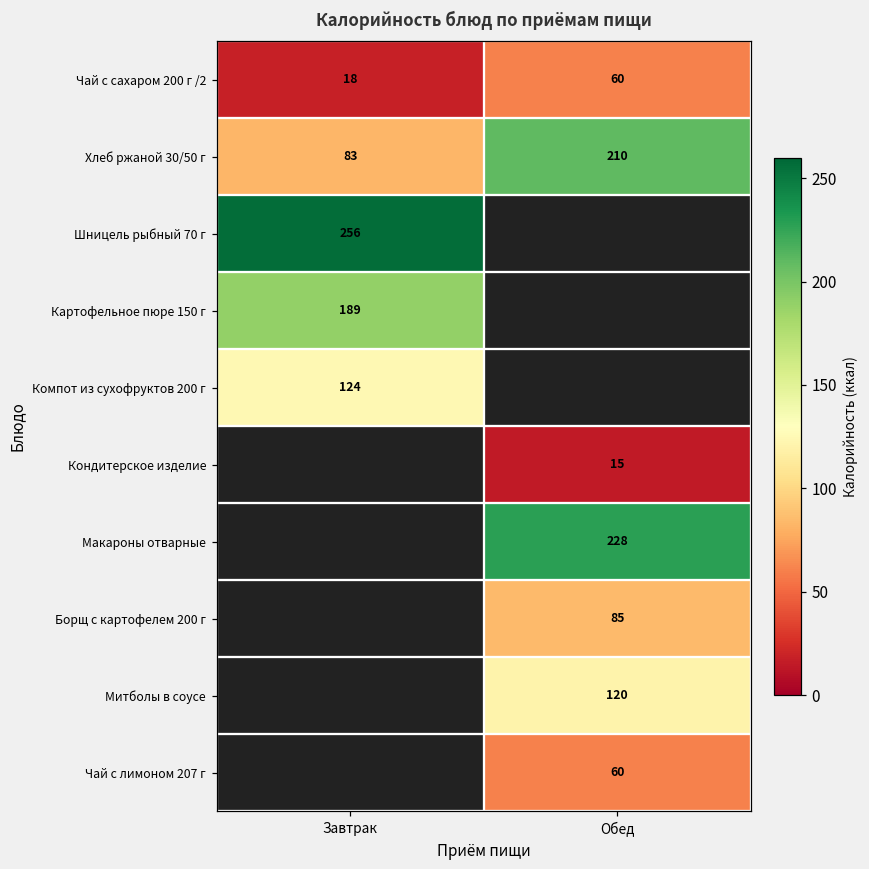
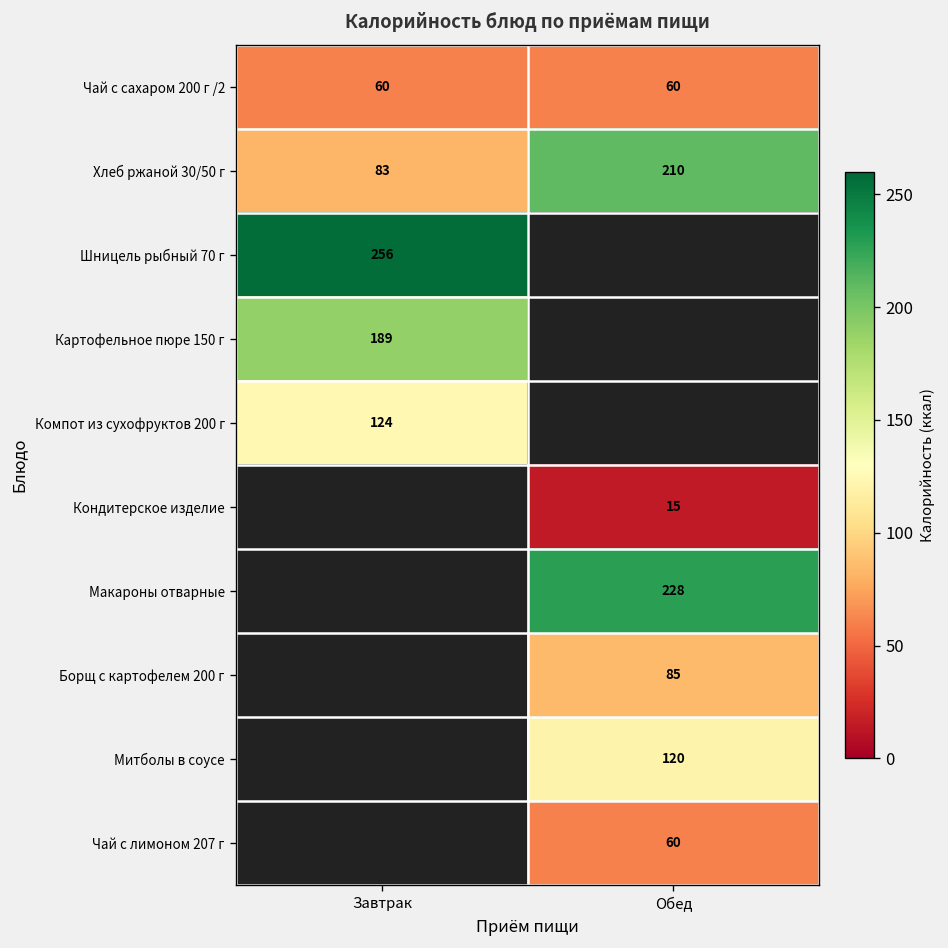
  {
    "Чай с сахаром 200 г /2": {
-     "Завтрак": 18,
+     "Завтрак": 60,
      "Обед": 60
    },
    "Хлеб ржаной 30/50 г": {
      "Завтрак": 83,
      "Обед": 210
    },
    "Шницель рыбный 70 г": {
      "Завтрак": 256
    },
    "Картофельное пюре 150 г": {
      "Завтрак": 189
    },
    "Компот из сухофруктов 200 г": {
      "Завтрак": 124
    },
    "Кондитерское изделие": {
      "Обед": 15
    },
    "Макароны отварные": {
      "Обед": 228
    },
    "Борщ с картофелем 200 г": {
      "Обед": 85
    },
    "Митболы в соусе": {
      "Обед": 120
    },
    "Чай с лимоном 207 г": {
      "Обед": 60
    }
  }
